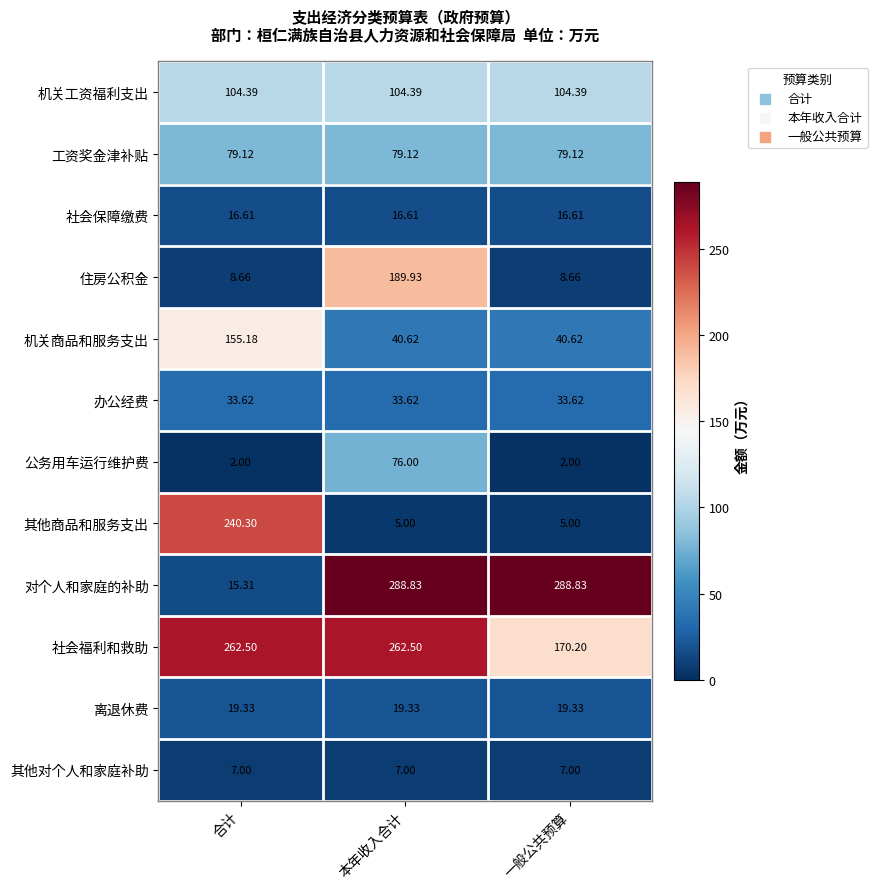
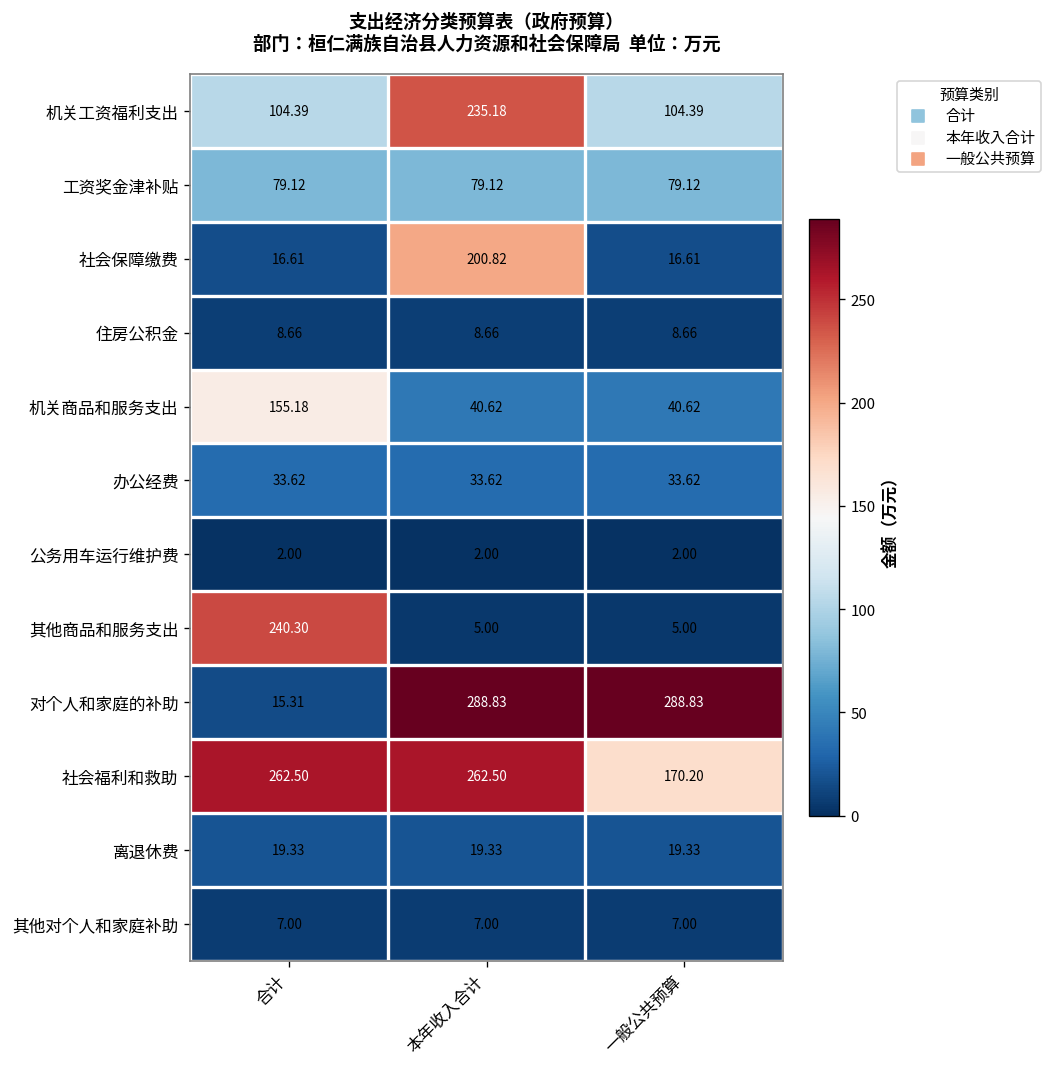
  {
    "机关工资福利支出": {
      "合计": 104.39,
-     "本年收入合计": 104.39,
+     "本年收入合计": 235.18,
      "一般公共预算": 104.39
    },
    "工资奖金津补贴": {
      "合计": 79.12,
      "本年收入合计": 79.12,
      "一般公共预算": 79.12
    },
    "社会保障缴费": {
      "合计": 16.61,
-     "本年收入合计": 16.61,
+     "本年收入合计": 200.82,
      "一般公共预算": 16.61
    },
    "住房公积金": {
      "合计": 8.66,
-     "本年收入合计": 189.93,
+     "本年收入合计": 8.66,
      "一般公共预算": 8.66
    },
    "机关商品和服务支出": {
      "合计": 155.18,
      "本年收入合计": 40.62,
      "一般公共预算": 40.62
    },
    "办公经费": {
      "合计": 33.62,
      "本年收入合计": 33.62,
      "一般公共预算": 33.62
    },
    "公务用车运行维护费": {
      "合计": 2.00,
-     "本年收入合计": 76.00,
+     "本年收入合计": 2.00,
      "一般公共预算": 2.00
    },
    "其他商品和服务支出": {
      "合计": 240.30,
      "本年收入合计": 5.00,
      "一般公共预算": 5.00
    },
    "对个人和家庭的补助": {
      "合计": 15.31,
      "本年收入合计": 288.83,
      "一般公共预算": 288.83
    },
    "社会福利和救助": {
      "合计": 262.50,
      "本年收入合计": 262.50,
      "一般公共预算": 170.20
    },
    "离退休费": {
      "合计": 19.33,
      "本年收入合计": 19.33,
      "一般公共预算": 19.33
    },
    "其他对个人和家庭补助": {
      "合计": 7.00,
      "本年收入合计": 7.00,
      "一般公共预算": 7.00
    }
  }
